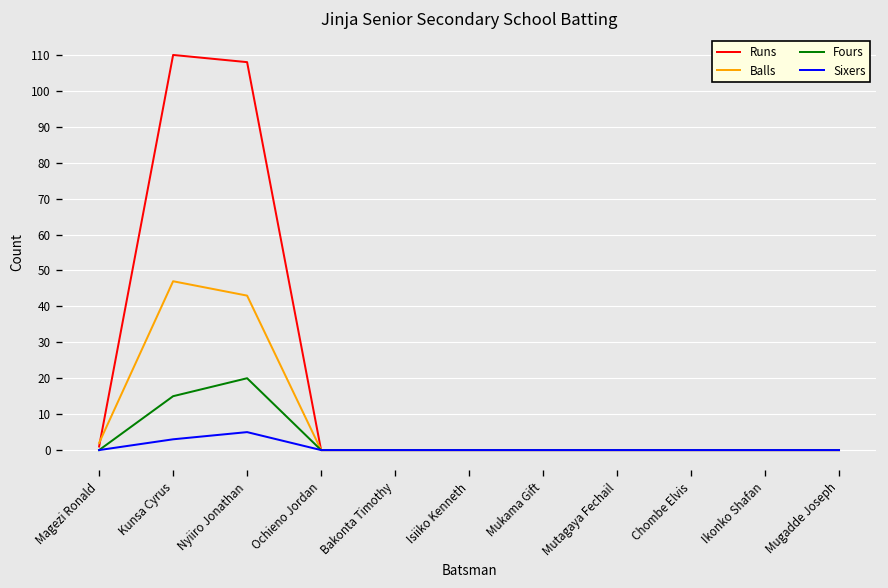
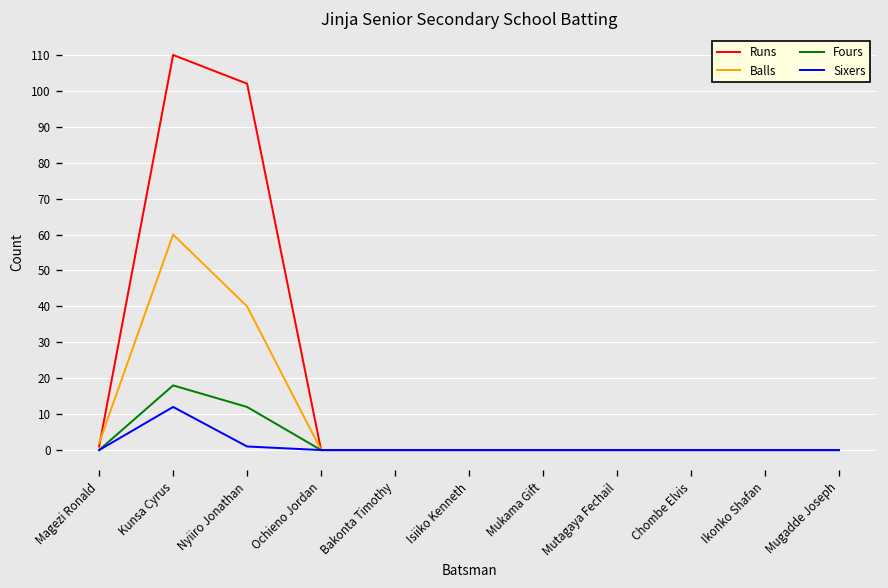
  {
    "Runs": {
      "Magezi Ronald": 1,
      "Kunsa Cyrus": 110,
-     "Nyiiro Jonathan": 108
+     "Nyiiro Jonathan": 102
    },
    "Balls": {
      "Magezi Ronald": 2,
-     "Kunsa Cyrus": 47,
-     "Nyiiro Jonathan": 43
+     "Kunsa Cyrus": 60,
+     "Nyiiro Jonathan": 40
    },
    "Fours": {
-     "Kunsa Cyrus": 15,
-     "Nyiiro Jonathan": 20
+     "Kunsa Cyrus": 18,
+     "Nyiiro Jonathan": 12
    },
    "Sixers": {
-     "Kunsa Cyrus": 3,
-     "Nyiiro Jonathan": 5
+     "Kunsa Cyrus": 12,
+     "Nyiiro Jonathan": 1
    }
  }
